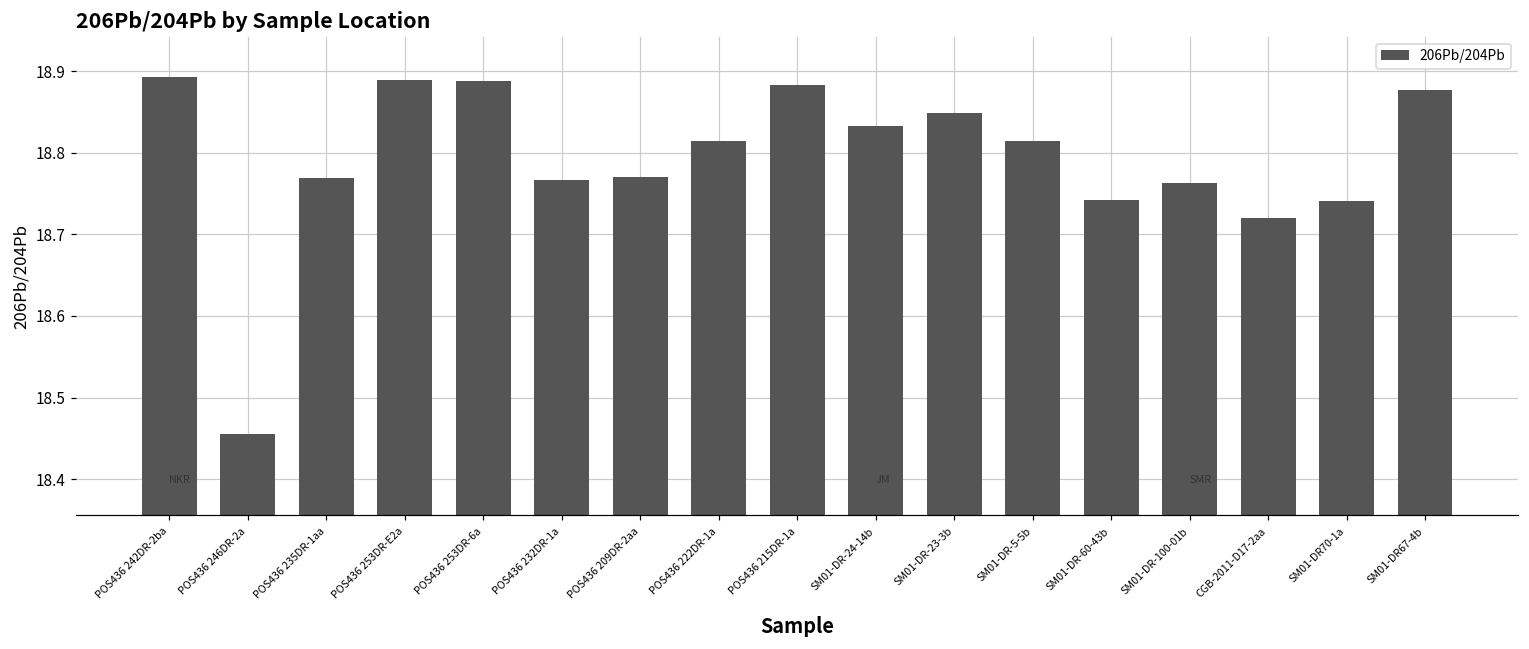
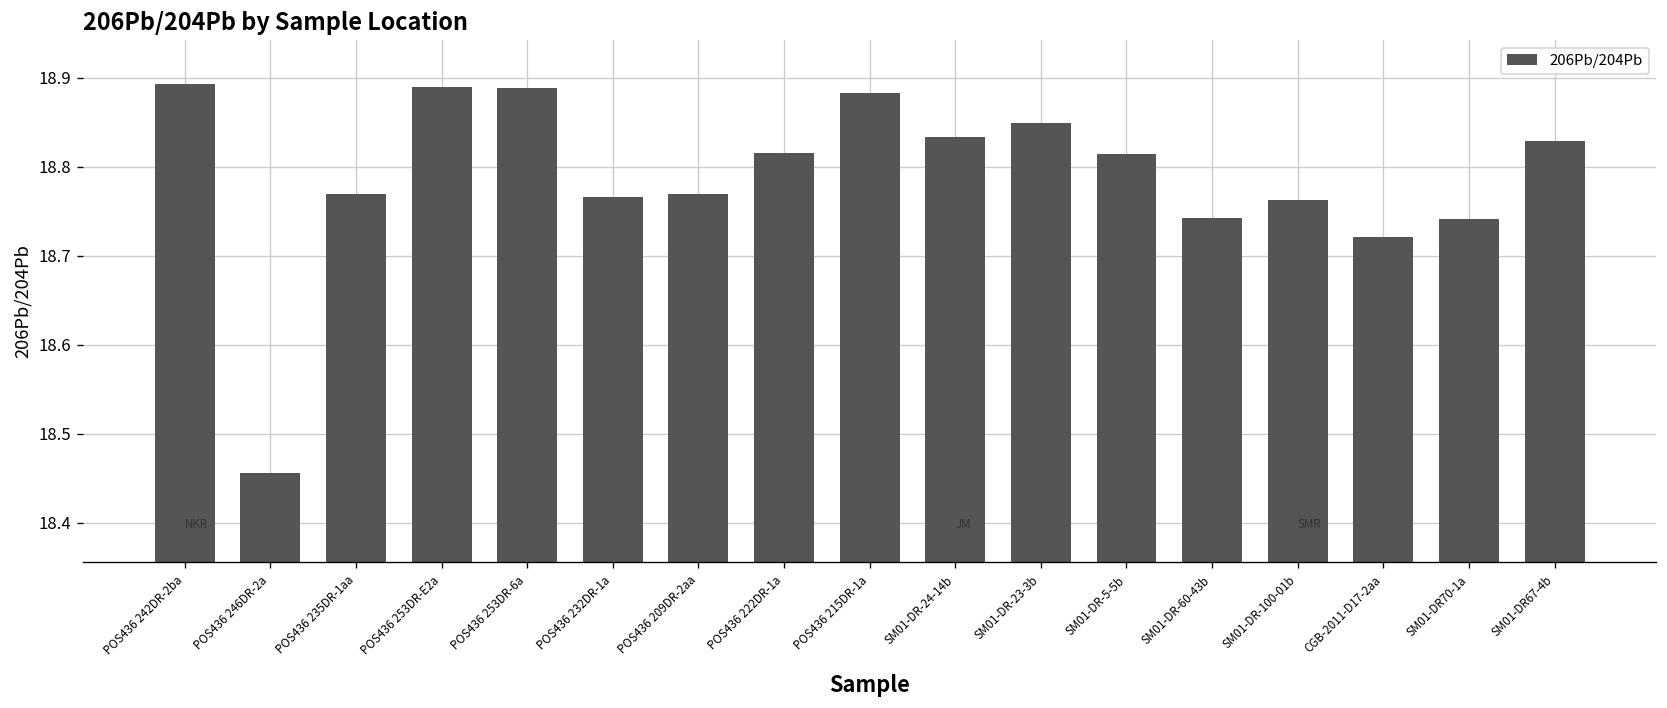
  {
    "POS436 242DR-2ba": 18.89,
    "POS436 246DR-2a": 18.46,
    "POS436 235DR-1aa": 18.77,
    "POS436 253DR-E2a": 18.89,
    "POS436 253DR-6a": 18.89,
    "POS436 232DR-1a": 18.77,
    "POS436 209DR-2aa": 18.77,
    "POS436 222DR-1a": 18.82,
    "POS436 215DR-1a": 18.88,
    "SM01-DR-24-14b": 18.83,
    "SM01-DR-23-3b": 18.85,
    "SM01-DR-5-5b": 18.81,
    "SM01-DR-60-43b": 18.74,
    "SM01-DR-100-01b": 18.76,
    "CGB-2011-D17-2aa": 18.72,
    "SM01-DR70-1a": 18.74,
-   "SM01-DR67-4b": 18.88
+   "SM01-DR67-4b": 18.83
  }
